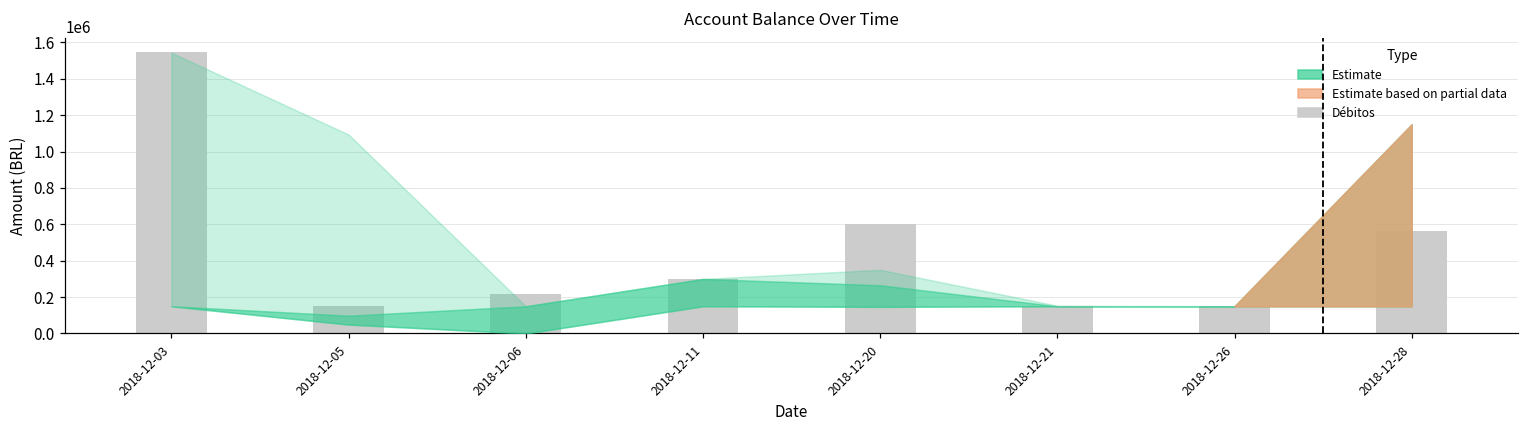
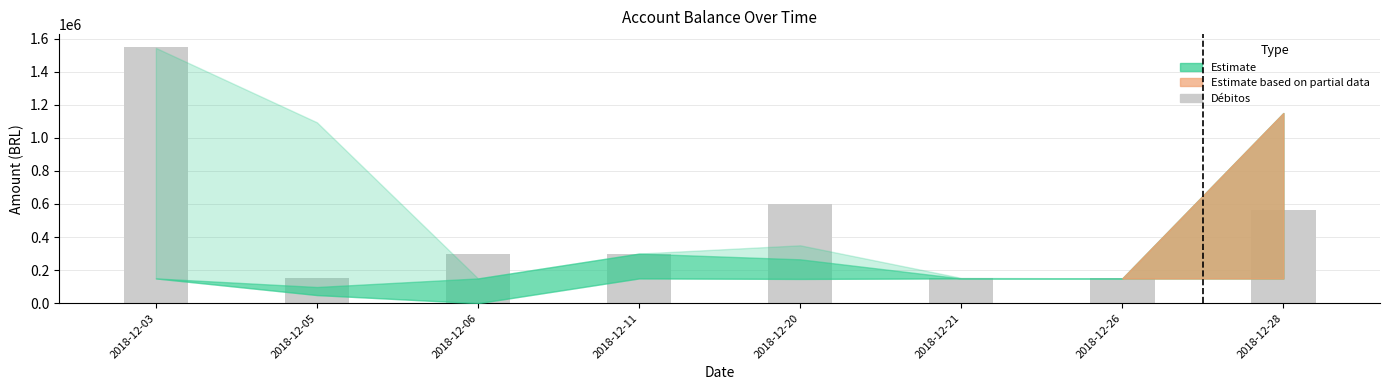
  {
    "Débitos": {
      "2018-12-03": 1550000,
      "2018-12-05": 150000,
-     "2018-12-06": 220000,
+     "2018-12-06": 300000,
      "2018-12-11": 300000,
      "2018-12-20": 600000,
      "2018-12-21": 150000,
      "2018-12-26": 150000,
      "2018-12-28": 560000
    }
  }
